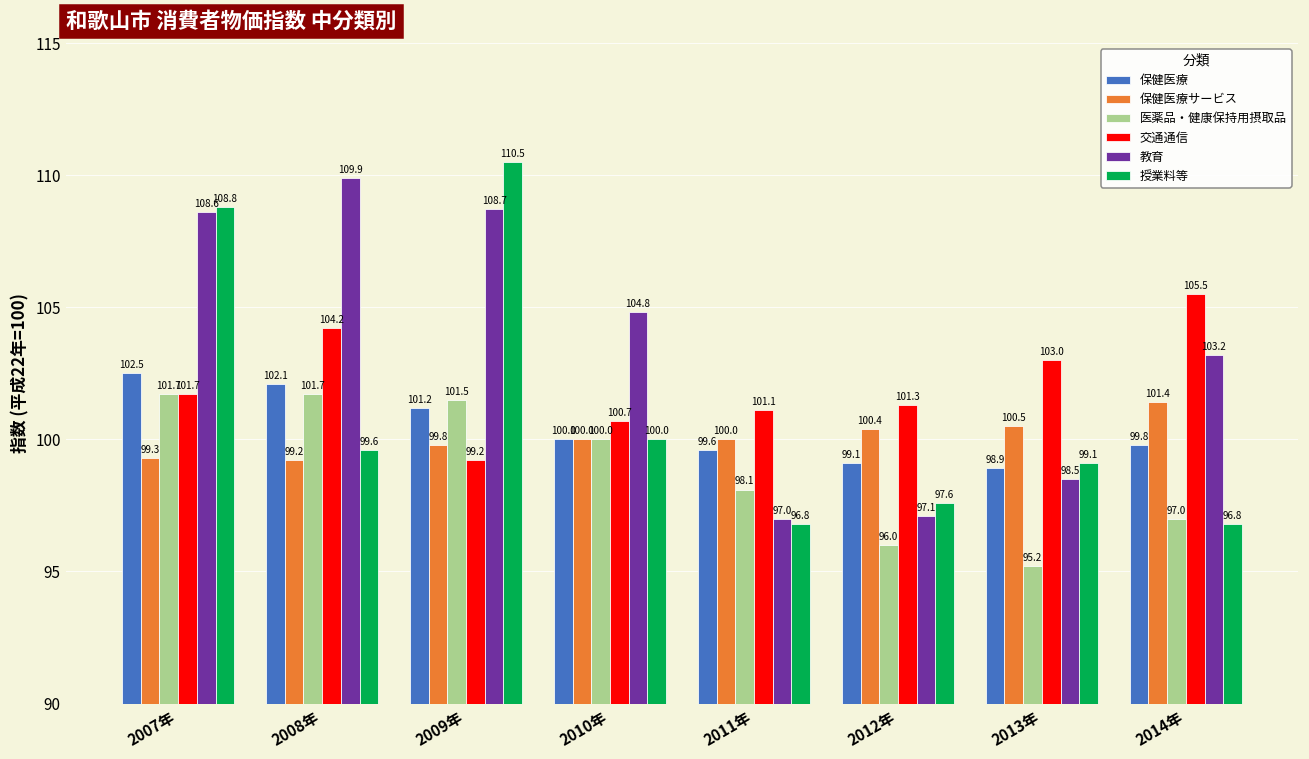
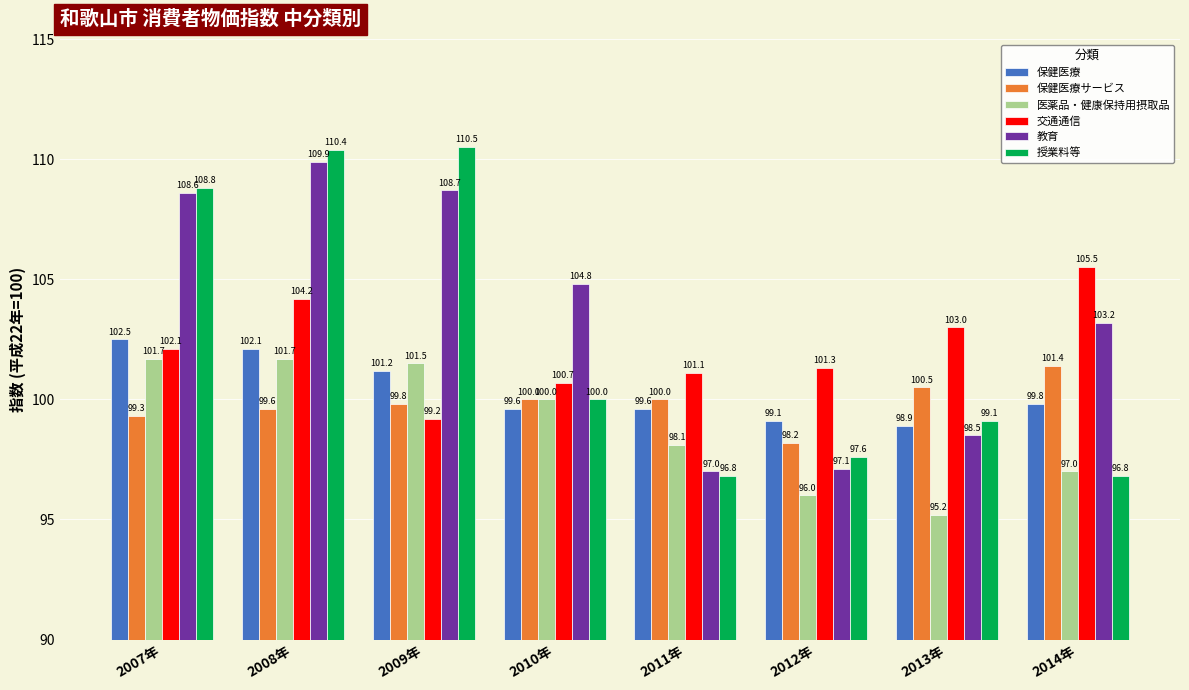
  {
    "保健医療": {
      "2007年": 102.5,
      "2008年": 102.1,
      "2009年": 101.2,
-     "2010年": 100.0,
+     "2010年": 99.6,
      "2011年": 99.6,
      "2012年": 99.1,
      "2013年": 98.9,
      "2014年": 99.8
    },
    "保健医療サービス": {
      "2007年": 99.3,
-     "2008年": 99.2,
+     "2008年": 99.6,
      "2009年": 99.8,
      "2011年": 100.0,
-     "2012年": 100.4,
+     "2012年": 98.2,
      "2013年": 100.5,
      "2014年": 101.4
    },
    "医薬品・健康保持用摂取品": {
      "2007年": 101.7,
      "2008年": 101.7,
      "2009年": 101.5,
      "2011年": 98.1,
      "2012年": 96.0,
      "2013年": 95.2,
      "2014年": 97.0
    },
    "交通通信": {
-     "2007年": 101.7,
+     "2007年": 102.1,
      "2008年": 104.2,
      "2009年": 99.2,
      "2010年": 100.7,
      "2011年": 101.1,
      "2012年": 101.3,
      "2013年": 103.0,
      "2014年": 105.5
    },
    "教育": {
      "2007年": 108.6,
      "2008年": 109.9,
      "2009年": 108.7,
      "2010年": 104.8,
      "2011年": 97.0,
      "2012年": 97.1,
      "2013年": 98.5,
      "2014年": 103.2
    },
    "授業料等": {
      "2007年": 108.8,
-     "2008年": 99.6,
+     "2008年": 110.4,
      "2009年": 110.5,
      "2010年": 100.0,
      "2011年": 96.8,
      "2012年": 97.6,
      "2013年": 99.1,
      "2014年": 96.8
    }
  }
